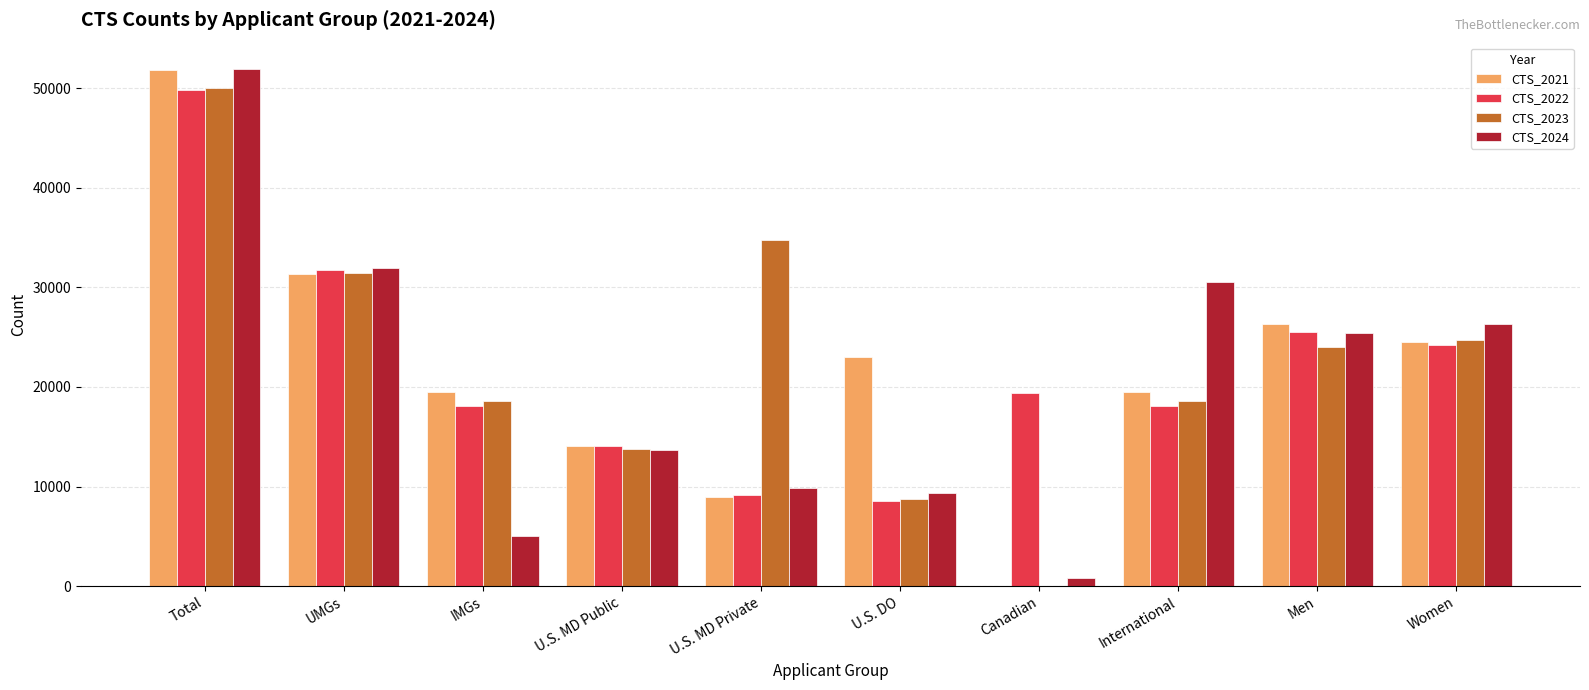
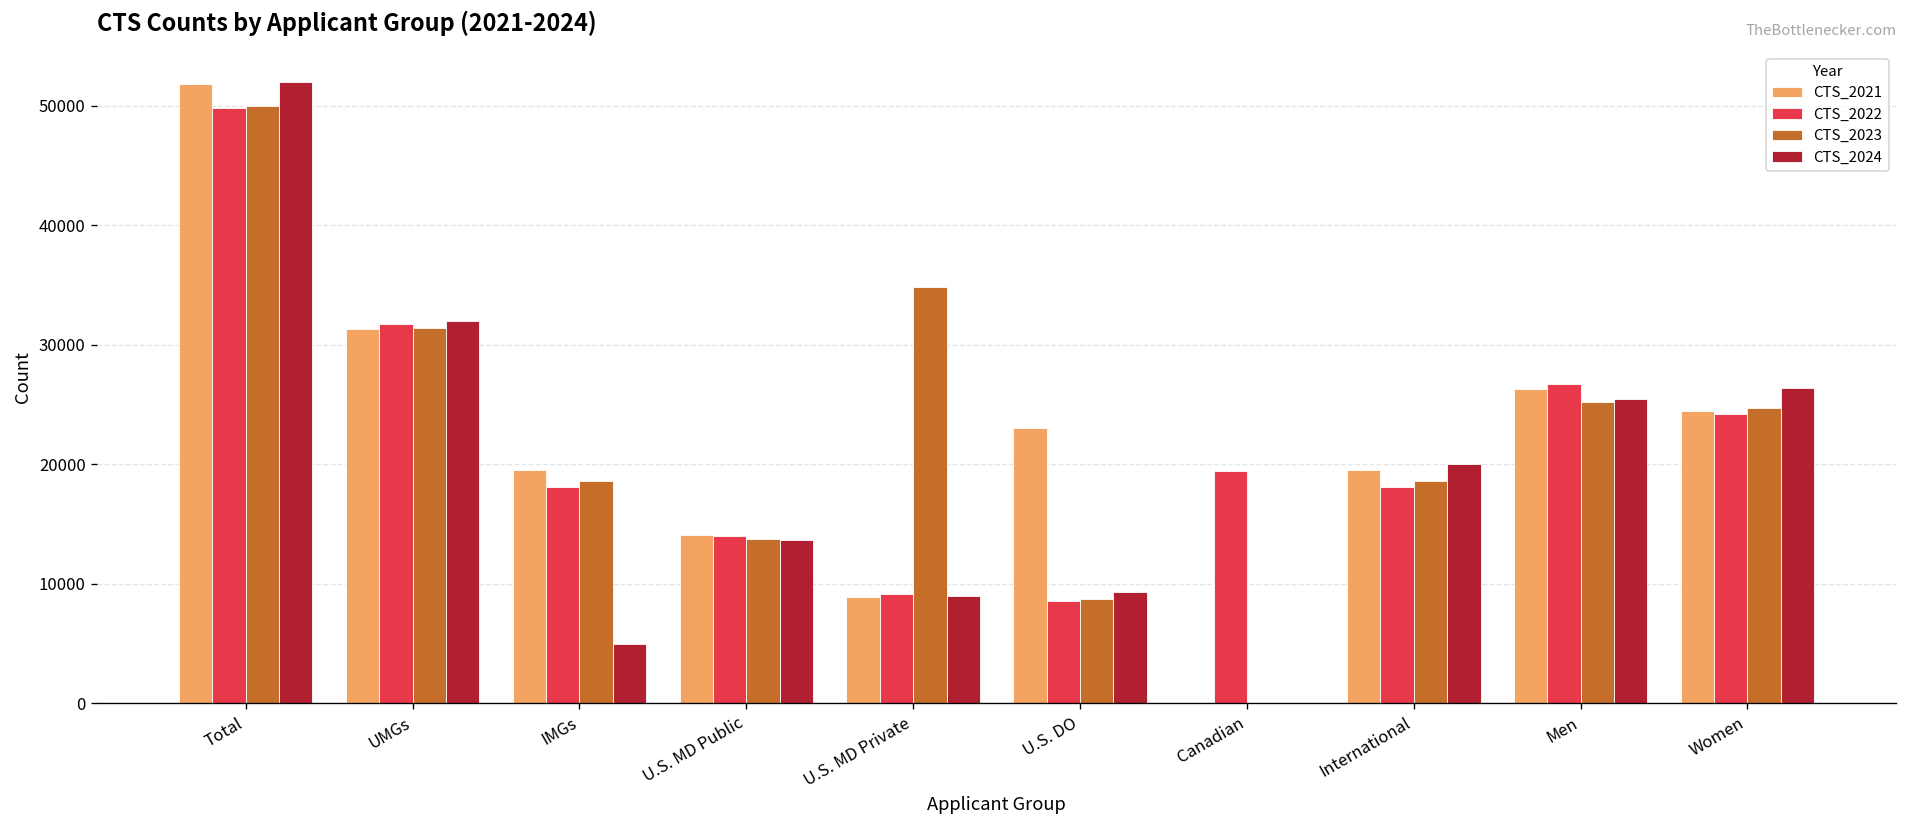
  {
    "CTS_2021": {
      "Total": 52000,
      "UMGs": 31000,
      "IMGs": 20000,
      "U.S. MD Public": 14000,
      "U.S. MD Private": 9000,
      "U.S. DO": 23000,
      "International": 20000,
      "Men": 26000,
      "Women": 24000
    },
    "CTS_2022": {
      "Total": 50000,
      "UMGs": 32000,
      "IMGs": 18000,
      "U.S. MD Public": 14000,
      "U.S. MD Private": 9000,
      "U.S. DO": 9000,
      "Canadian": 19000,
      "International": 18000,
-     "Men": 26000,
+     "Men": 27000,
      "Women": 24000
    },
    "CTS_2023": {
      "Total": 50000,
      "UMGs": 31000,
      "IMGs": 19000,
      "U.S. MD Public": 14000,
      "U.S. MD Private": 35000,
      "U.S. DO": 9000,
      "International": 19000,
-     "Men": 24000,
+     "Men": 25000,
      "Women": 25000
    },
    "CTS_2024": {
      "Total": 52000,
      "UMGs": 32000,
      "IMGs": 5000,
      "U.S. MD Public": 14000,
-     "U.S. MD Private": 10000,
+     "U.S. MD Private": 9000,
      "U.S. DO": 9000,
-     "Canadian": 1000,
-     "International": 31000,
+     "Canadian": 0,
+     "International": 20000,
      "Men": 25000,
      "Women": 26000
    }
  }
